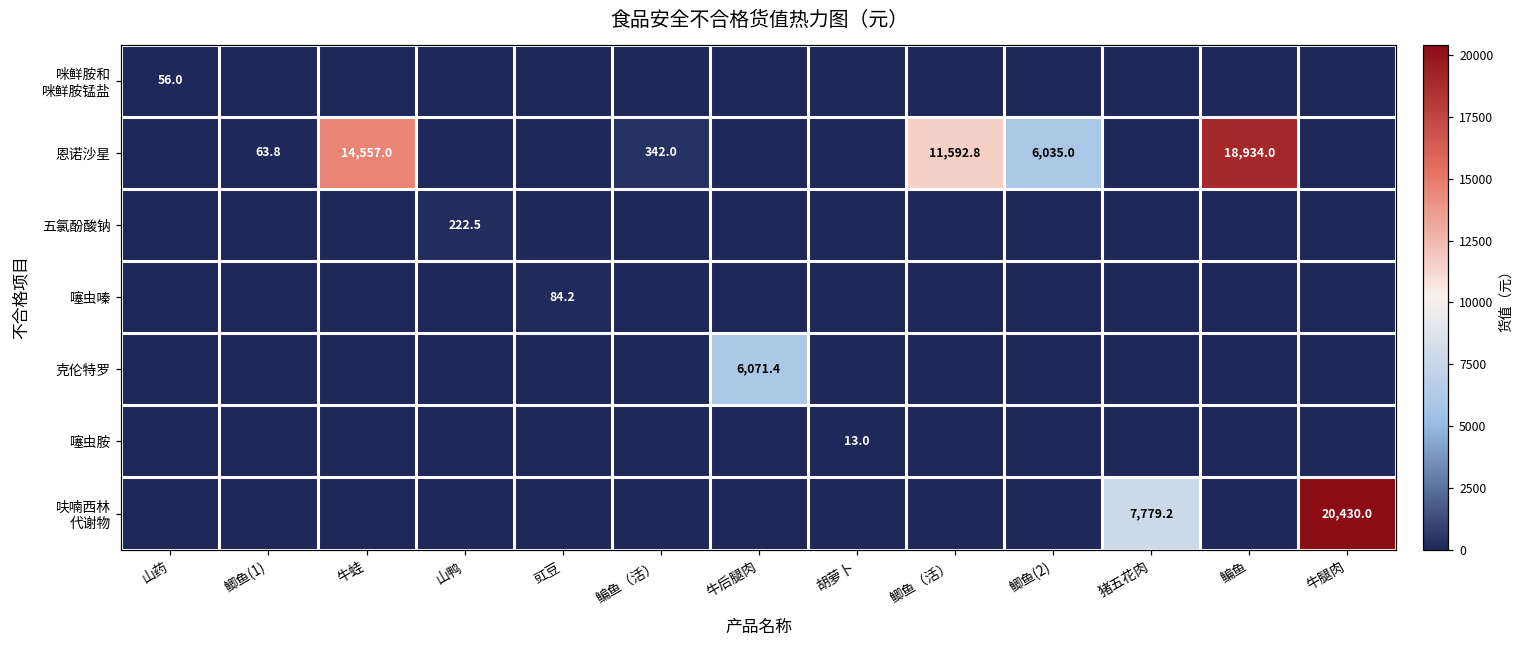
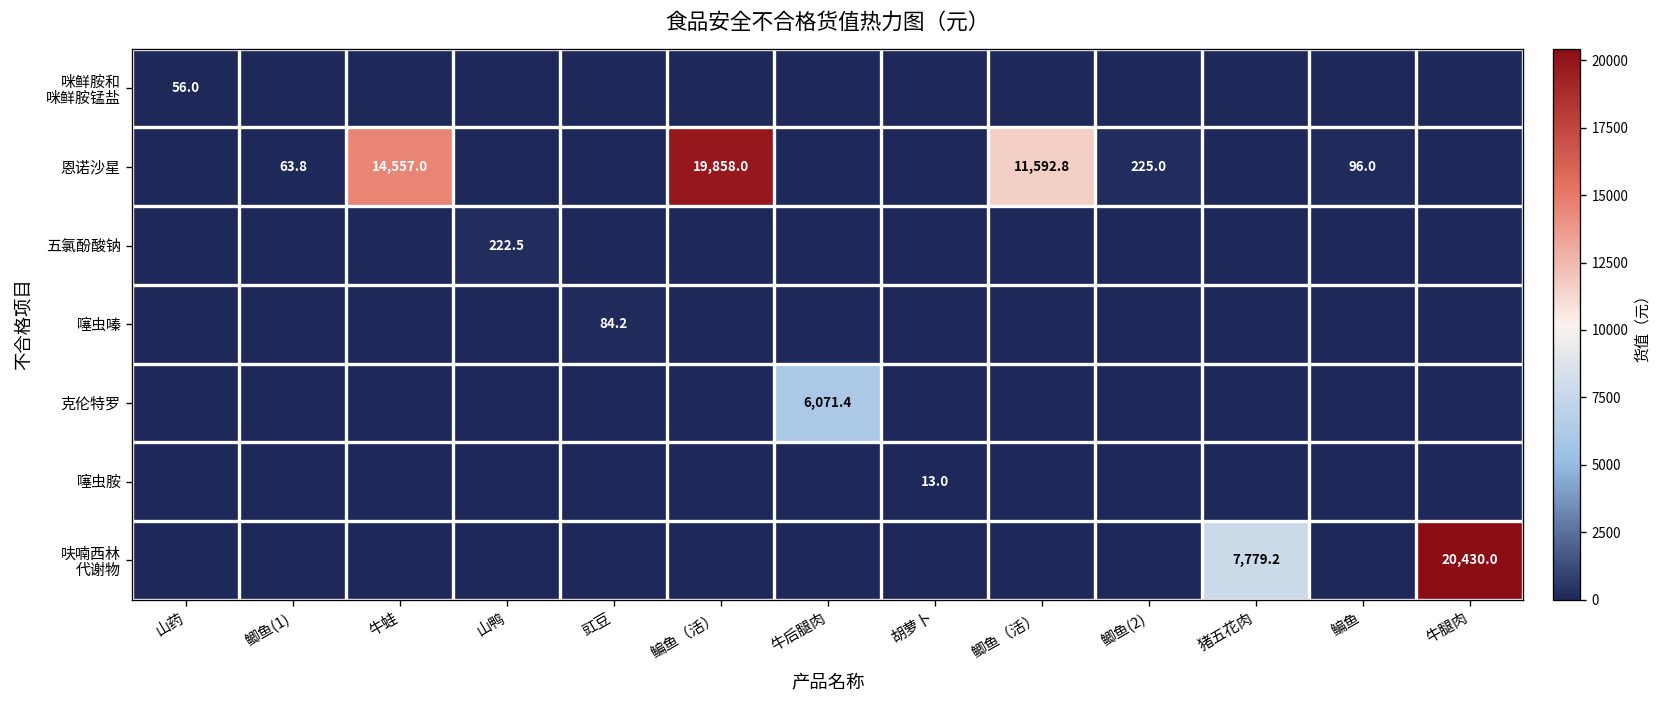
  {
    "咪鲜胺和 咪鲜胺锰盐": {
      "山药": "56.0"
    },
    "恩诺沙星": {
      "鲫鱼(1)": "63.8",
      "牛蛙": "14,557.0",
-     "鳊鱼（活）": "342.0",
+     "鳊鱼（活）": "19,858.0",
      "鲫鱼（活）": "11,592.8",
-     "鲫鱼(2)": "6,035.0",
-     "鳊鱼": "18,934.0"
+     "鲫鱼(2)": "225.0",
+     "鳊鱼": "96.0"
    },
    "五氯酚酸钠": {
      "山鸭": "222.5"
    },
    "噻虫嗪": {
      "豇豆": "84.2"
    },
    "克伦特罗": {
      "牛后腿肉": "6,071.4"
    },
    "噻虫胺": {
      "胡萝卜": "13.0"
    },
    "呋喃西林 代谢物": {
      "猪五花肉": "7,779.2",
      "牛腿肉": "20,430.0"
    }
  }
